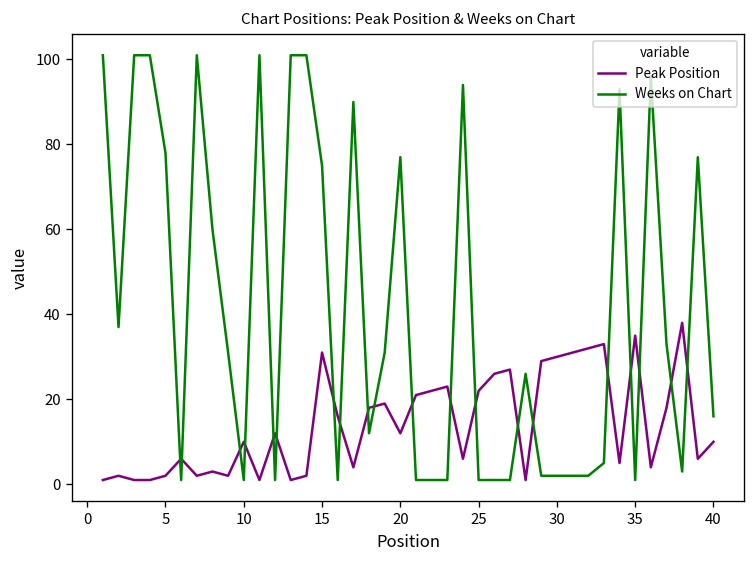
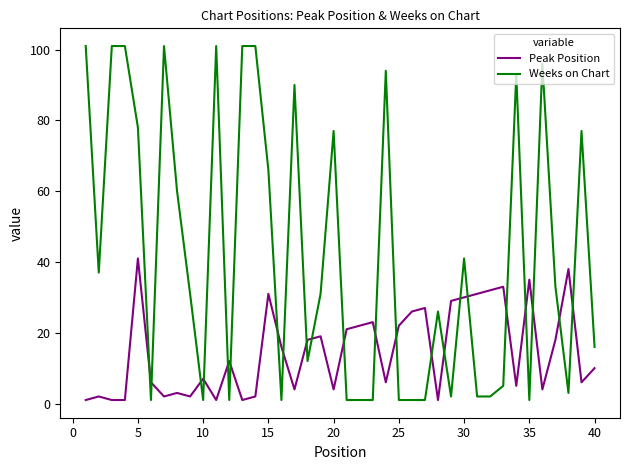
  {
    "Peak Position": {
-     "5": 2,
-     "10": 10,
+     "5": 41,
+     "10": 7,
      "15": 31,
-     "20": 12,
+     "20": 4,
      "25": 22,
      "30": 30,
      "35": 35,
      "40": 10
    },
    "Weeks on Chart": {
      "5": 78,
      "10": 1,
-     "15": 75,
+     "15": 66,
      "20": 77,
      "25": 1,
-     "30": 2,
+     "30": 41,
      "35": 1,
      "40": 16
    }
  }
